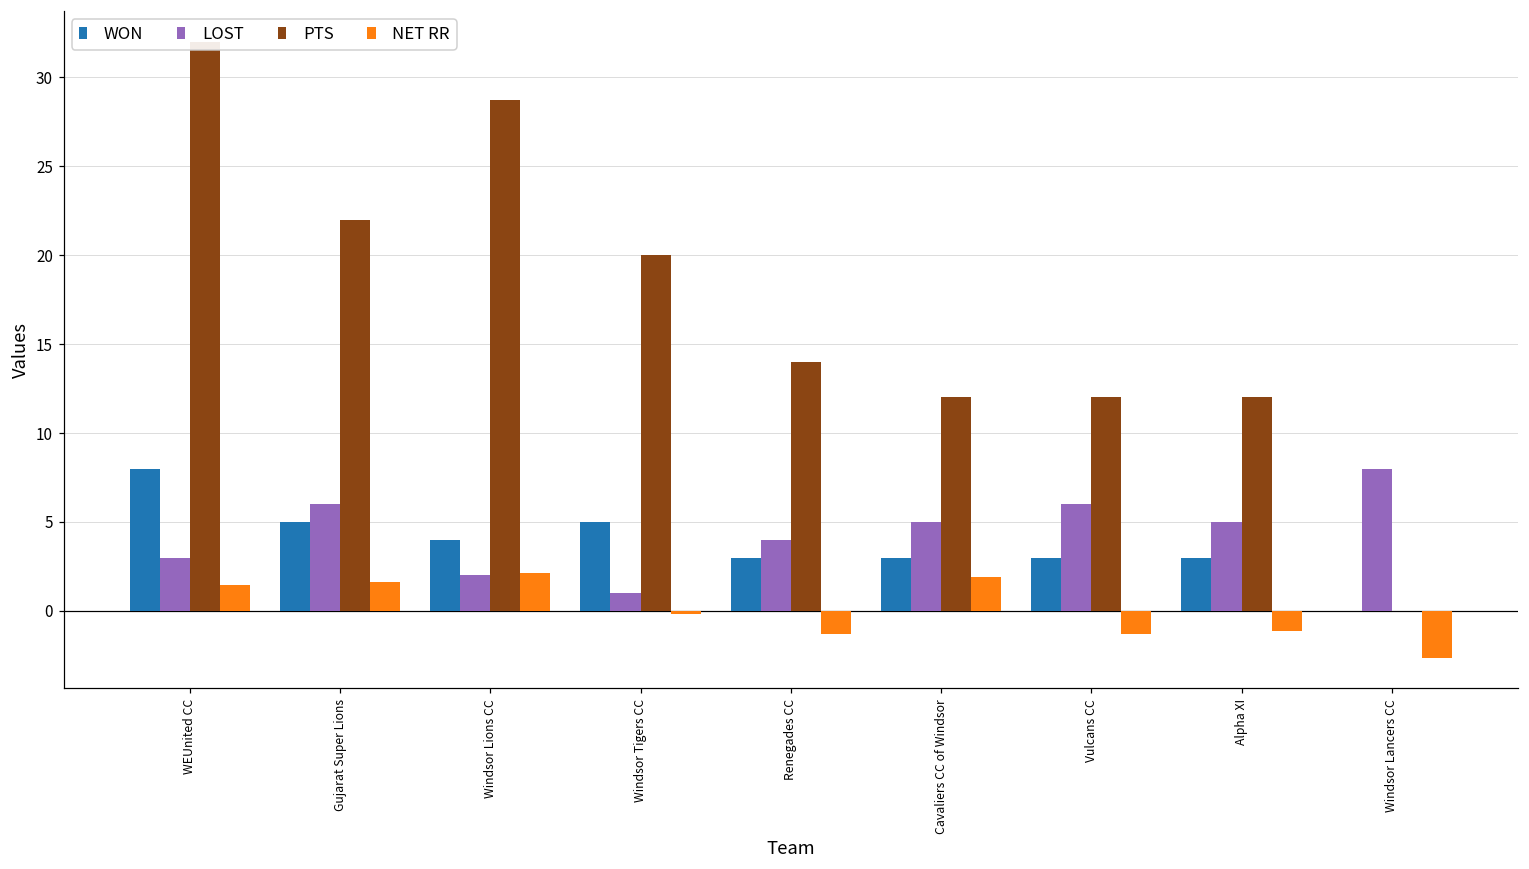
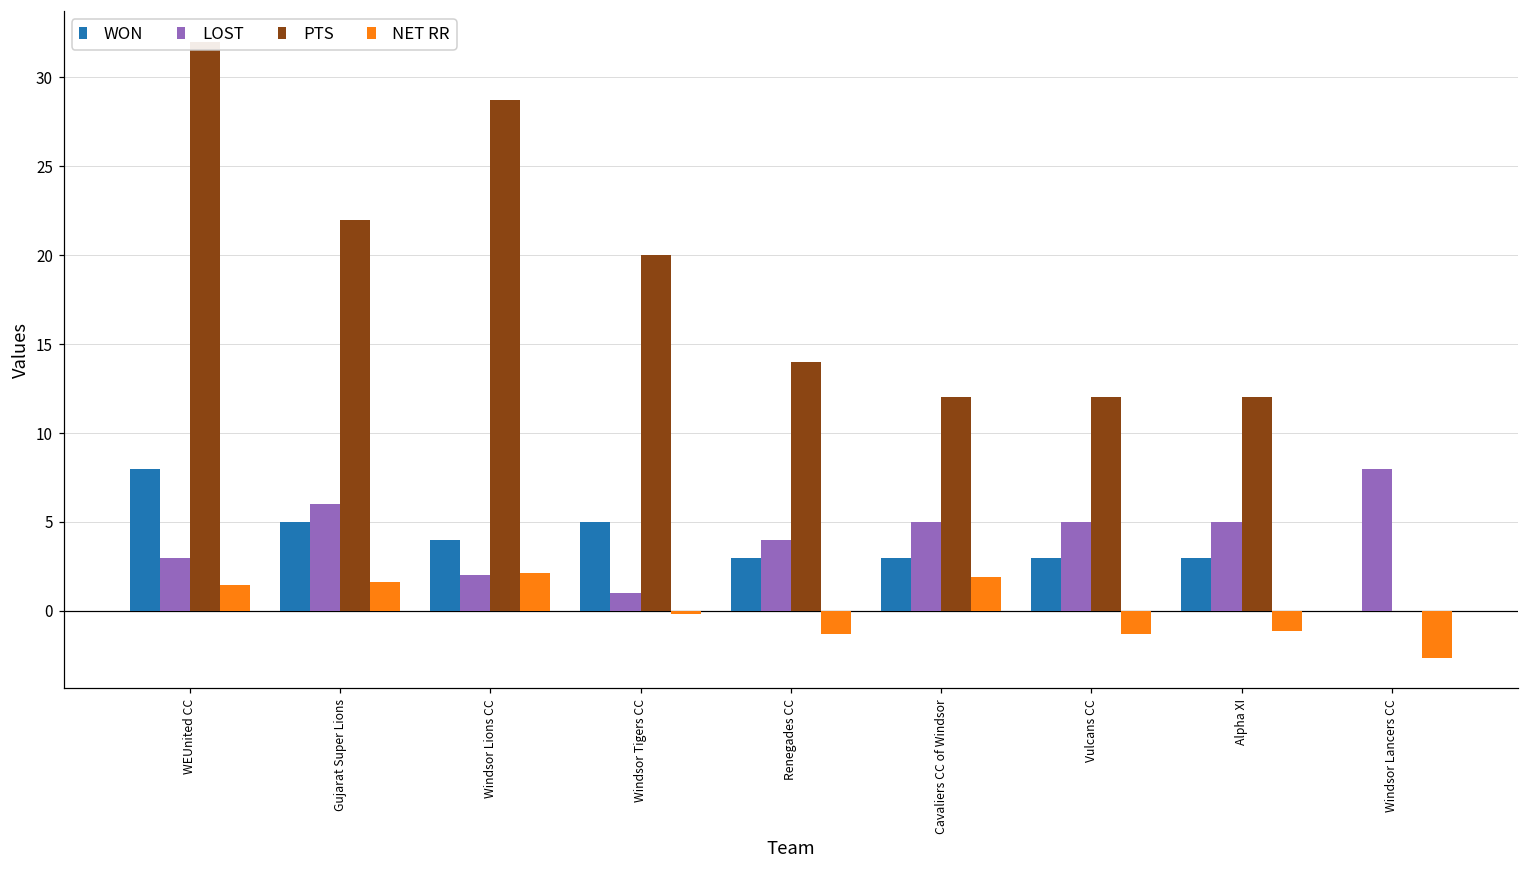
  {
    "WON": {
      "WEUnited CC": 8,
      "Gujarat Super Lions": 5,
      "Windsor Lions CC": 4,
      "Windsor Tigers CC": 5,
      "Renegades CC": 3,
      "Cavaliers CC of Windsor": 3,
      "Vulcans CC": 3,
      "Alpha XI": 3,
      "Windsor Lancers CC": 0
    },
    "LOST": {
      "WEUnited CC": 3,
      "Gujarat Super Lions": 6,
      "Windsor Lions CC": 2,
      "Windsor Tigers CC": 1,
      "Renegades CC": 4,
      "Cavaliers CC of Windsor": 5,
-     "Vulcans CC": 6,
+     "Vulcans CC": 5,
      "Alpha XI": 5,
      "Windsor Lancers CC": 8
    },
    "PTS": {
      "Gujarat Super Lions": 22,
      "Windsor Lions CC": 28.7,
      "Windsor Tigers CC": 20,
      "Renegades CC": 14,
      "Cavaliers CC of Windsor": 12,
      "Vulcans CC": 12,
      "Alpha XI": 12,
      "Windsor Lancers CC": 0
    },
    "NET RR": {
      "WEUnited CC": 1.5,
      "Gujarat Super Lions": 1.6,
      "Windsor Lions CC": 2,
      "Windsor Tigers CC": -0.2,
      "Renegades CC": -1.3,
      "Cavaliers CC of Windsor": 2,
      "Vulcans CC": -1.3,
      "Alpha XI": -1,
      "Windsor Lancers CC": -2.6
    }
  }
